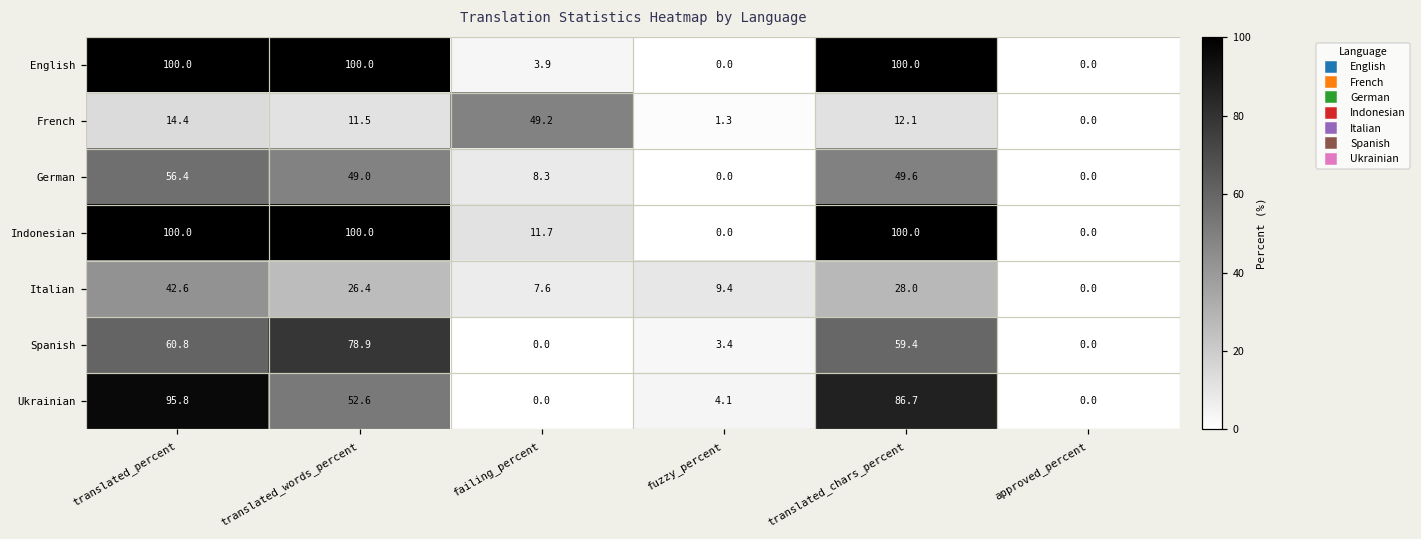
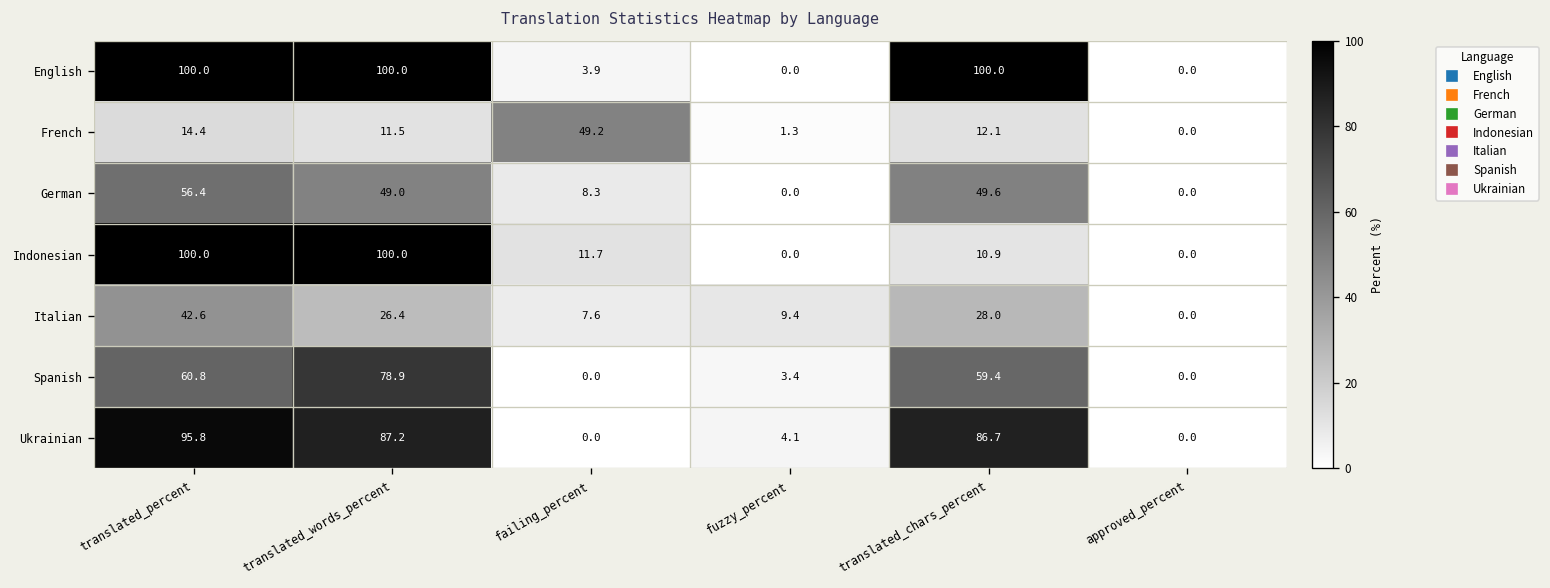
  {
    "English": {
      "translated_percent": 100.0,
      "translated_words_percent": 100.0,
      "failing_percent": 3.9,
      "fuzzy_percent": 0.0,
      "translated_chars_percent": 100.0,
      "approved_percent": 0.0
    },
    "French": {
      "translated_percent": 14.4,
      "translated_words_percent": 11.5,
      "failing_percent": 49.2,
      "fuzzy_percent": 1.3,
      "translated_chars_percent": 12.1,
      "approved_percent": 0.0
    },
    "German": {
      "translated_percent": 56.4,
      "translated_words_percent": 49.0,
      "failing_percent": 8.3,
      "fuzzy_percent": 0.0,
      "translated_chars_percent": 49.6,
      "approved_percent": 0.0
    },
    "Indonesian": {
      "translated_percent": 100.0,
      "translated_words_percent": 100.0,
      "failing_percent": 11.7,
      "fuzzy_percent": 0.0,
-     "translated_chars_percent": 100.0,
+     "translated_chars_percent": 10.9,
      "approved_percent": 0.0
    },
    "Italian": {
      "translated_percent": 42.6,
      "translated_words_percent": 26.4,
      "failing_percent": 7.6,
      "fuzzy_percent": 9.4,
      "translated_chars_percent": 28.0,
      "approved_percent": 0.0
    },
    "Spanish": {
      "translated_percent": 60.8,
      "translated_words_percent": 78.9,
      "failing_percent": 0.0,
      "fuzzy_percent": 3.4,
      "translated_chars_percent": 59.4,
      "approved_percent": 0.0
    },
    "Ukrainian": {
      "translated_percent": 95.8,
-     "translated_words_percent": 52.6,
+     "translated_words_percent": 87.2,
      "failing_percent": 0.0,
      "fuzzy_percent": 4.1,
      "translated_chars_percent": 86.7,
      "approved_percent": 0.0
    }
  }
